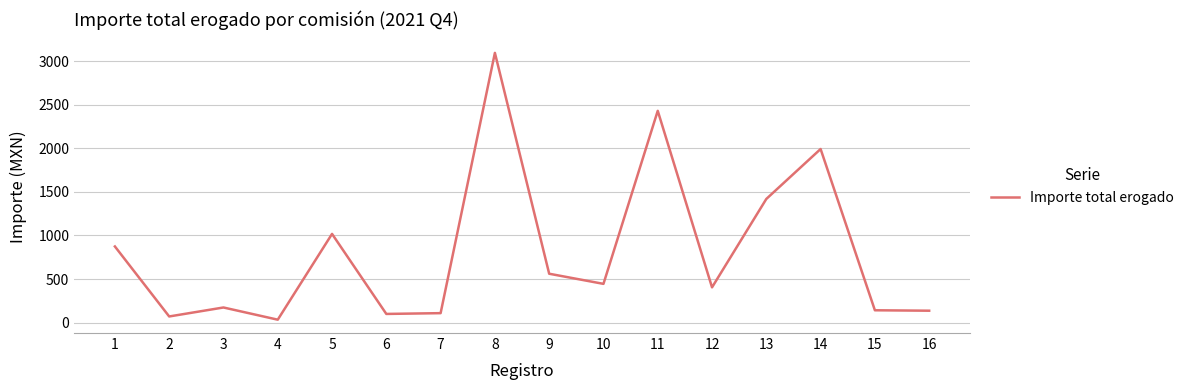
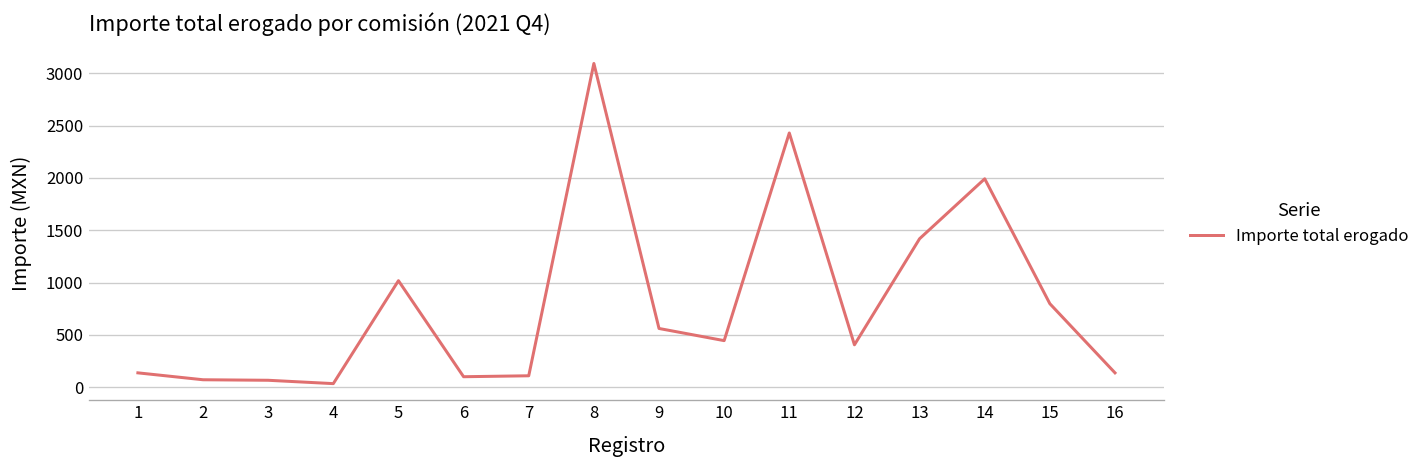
  {
-   "1": 900,
+   "1": 100,
    "2": 100,
-   "3": 200,
+   "3": 100,
    "4": 0,
    "5": 1000,
    "6": 100,
    "7": 100,
    "8": 3100,
    "9": 600,
    "10": 400,
    "11": 2400,
    "12": 400,
    "13": 1400,
    "14": 2000,
-   "15": 100,
+   "15": 800,
    "16": 100
  }
